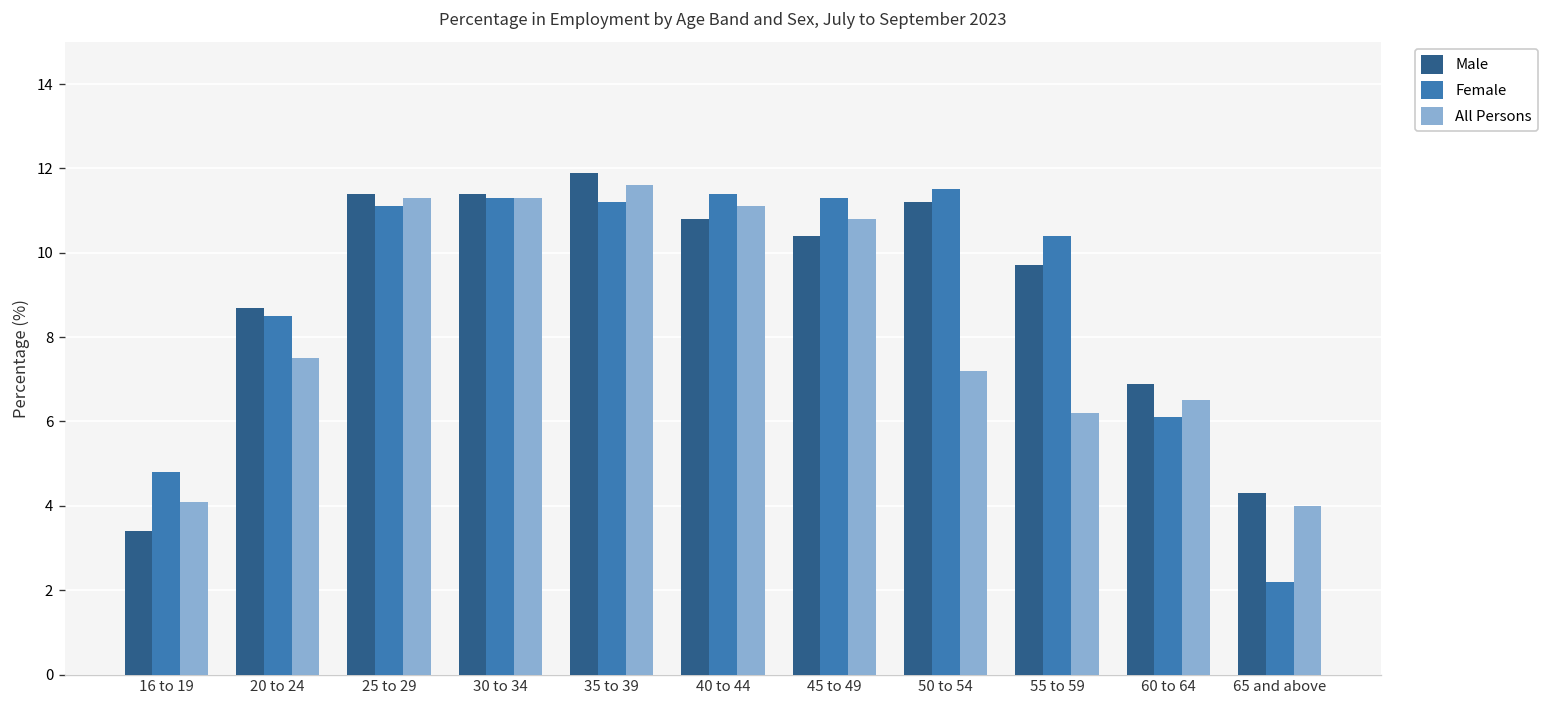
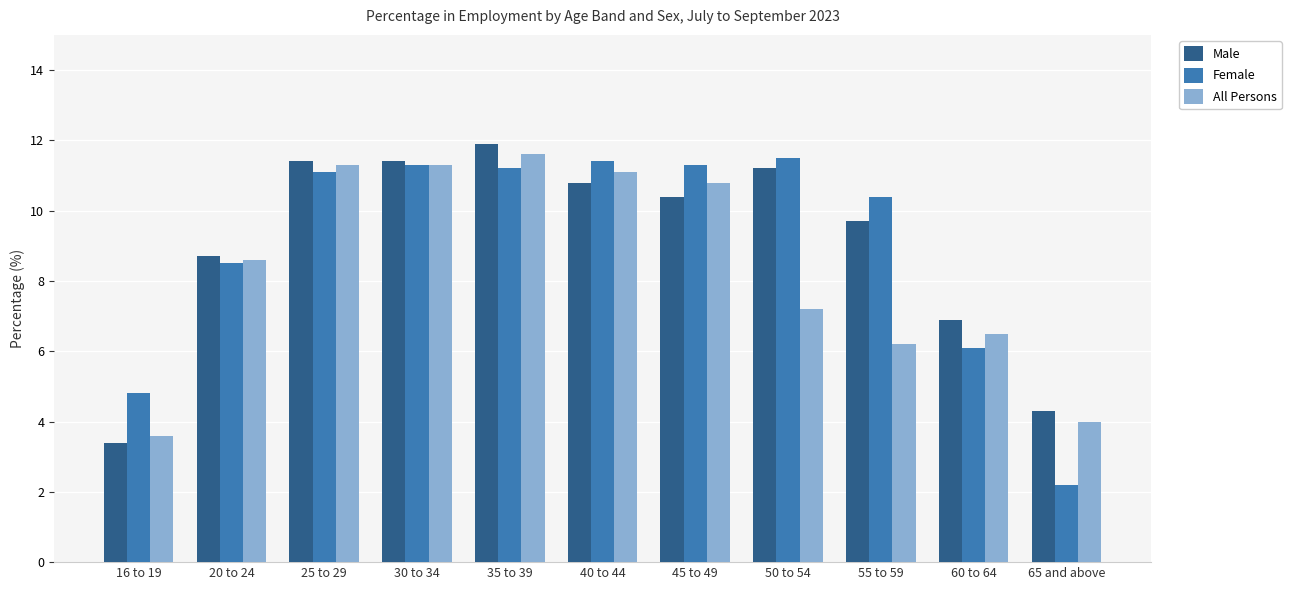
  {
    "All Persons": {
-     "16 to 19": 4.1,
-     "20 to 24": 7.5,
+     "16 to 19": 3.6,
+     "20 to 24": 8.6,
      "25 to 29": 11.3,
      "30 to 34": 11.3,
      "35 to 39": 11.6,
      "40 to 44": 11.1,
      "45 to 49": 10.8,
      "50 to 54": 7.2,
      "55 to 59": 6.2,
      "60 to 64": 6.5,
      "65 and above": 4.0
    }
  }
